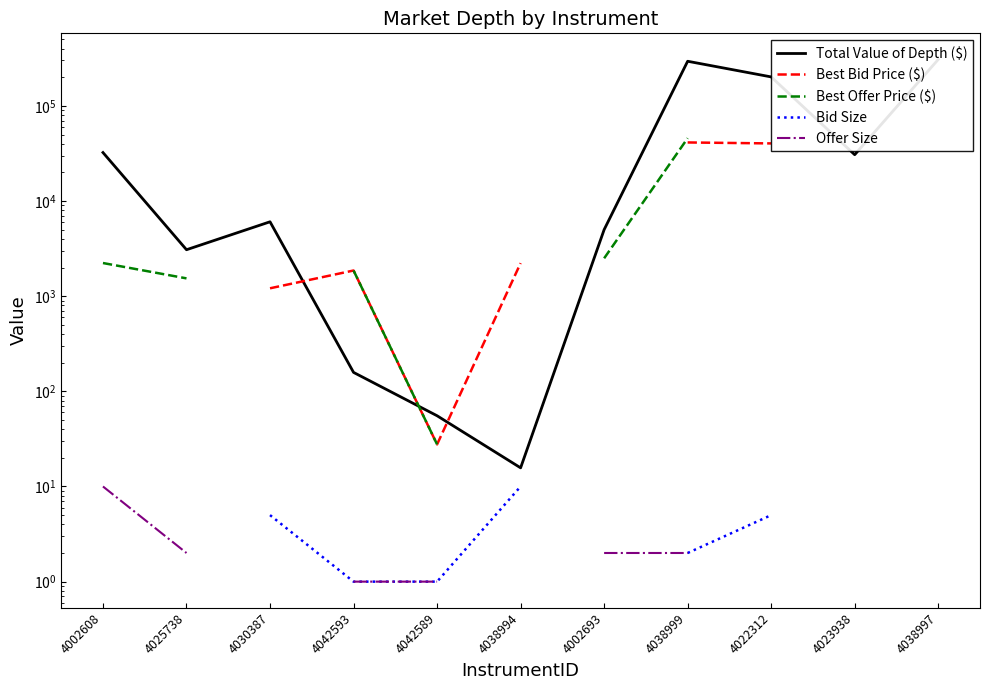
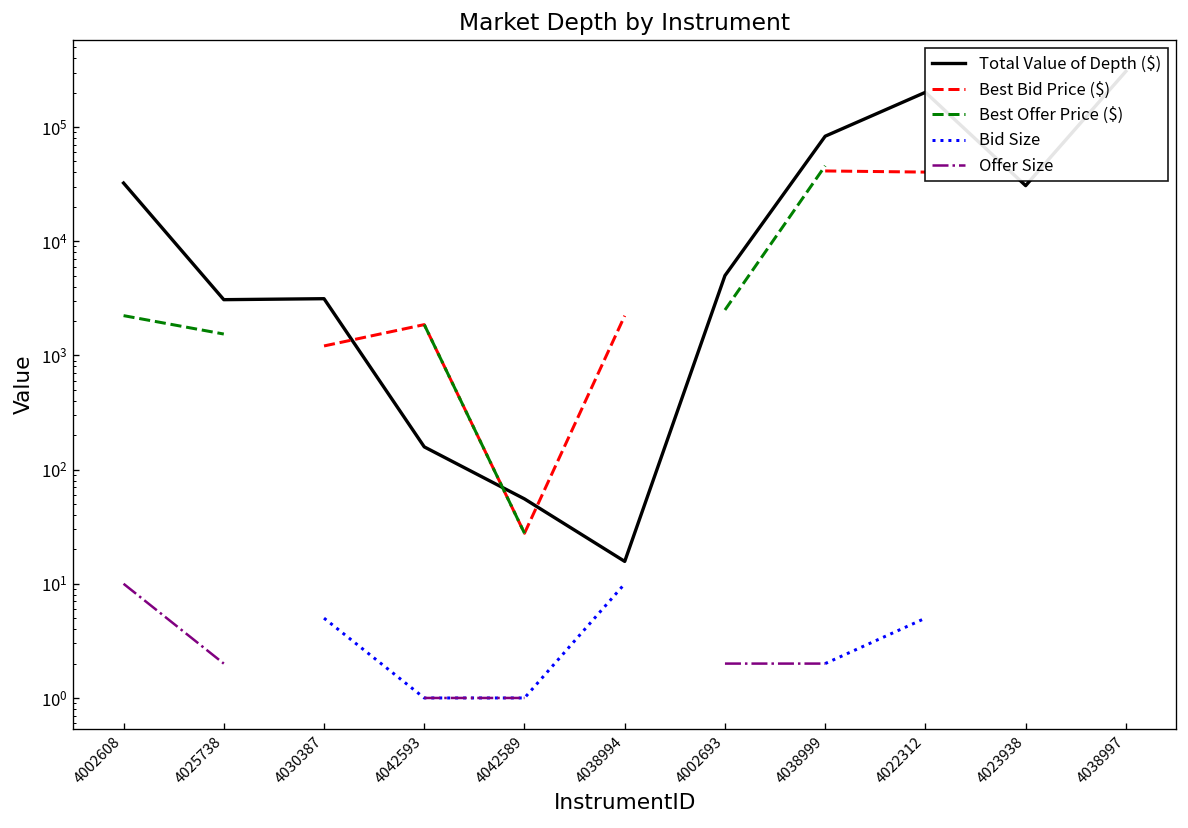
  {
    "Total Value of Depth ($)": {
      "4002608": 32000,
      "4025738": 3100,
-     "4030387": 6000,
+     "4030387": 3100,
      "4042593": 160,
      "4042589": 60,
      "4038994": 16,
      "4002693": 5000,
-     "4038999": 290000,
+     "4038999": 80000,
      "4022312": 200000
    },
    "Best Bid Price ($)": {
      "4030387": 1200,
      "4038994": 2200,
      "4038999": 41000,
      "4022312": 40000,
      "4038997": 32000
    },
    "Best Offer Price ($)": {
      "4002608": 2200,
      "4025738": 1500,
      "4002693": 2500,
      "4038999": 50000
    },
    "Bid Size": {
      "4030387": 5,
      "4038994": 10,
      "4022312": 5,
      "4038997": 4
    },
    "Offer Size": {
      "4002608": 10,
      "4025738": 2,
      "4002693": 2,
      "4023938": 1
    }
  }
